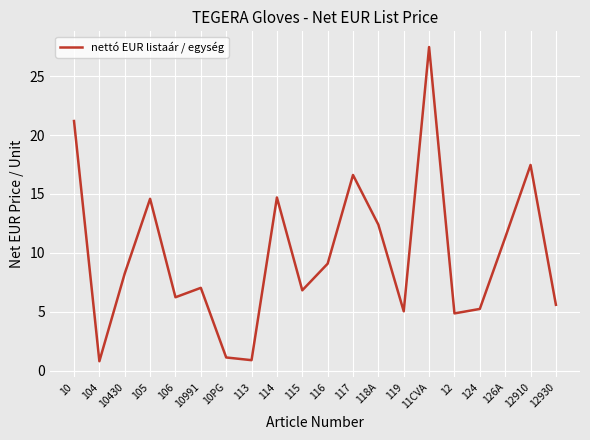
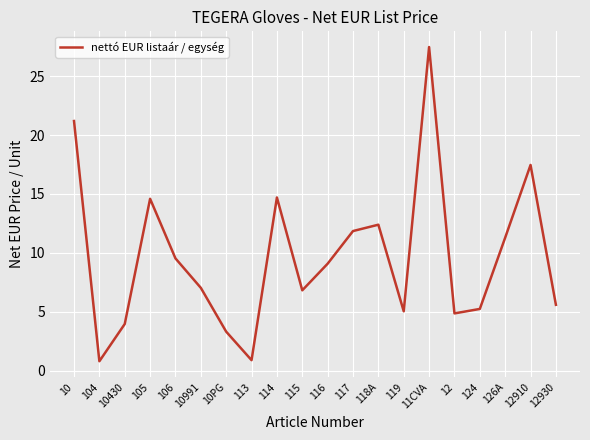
  {
    "10": 21.2,
    "104": 0.8,
-   "10430": 8.3,
+   "10430": 4.0,
    "105": 14.6,
-   "106": 6.2,
+   "106": 9.5,
    "10991": 7.0,
-   "10PG": 1.1,
+   "10PG": 3.3,
    "113": 0.9,
    "114": 14.7,
    "115": 6.8,
    "116": 9.1,
-   "117": 16.6,
+   "117": 11.9,
    "118A": 12.4,
    "119": 5.0,
    "11CVA": 27.5,
    "12": 4.9,
    "124": 5.2,
    "126A": 11.3,
    "12910": 17.5,
    "12930": 5.6
  }
